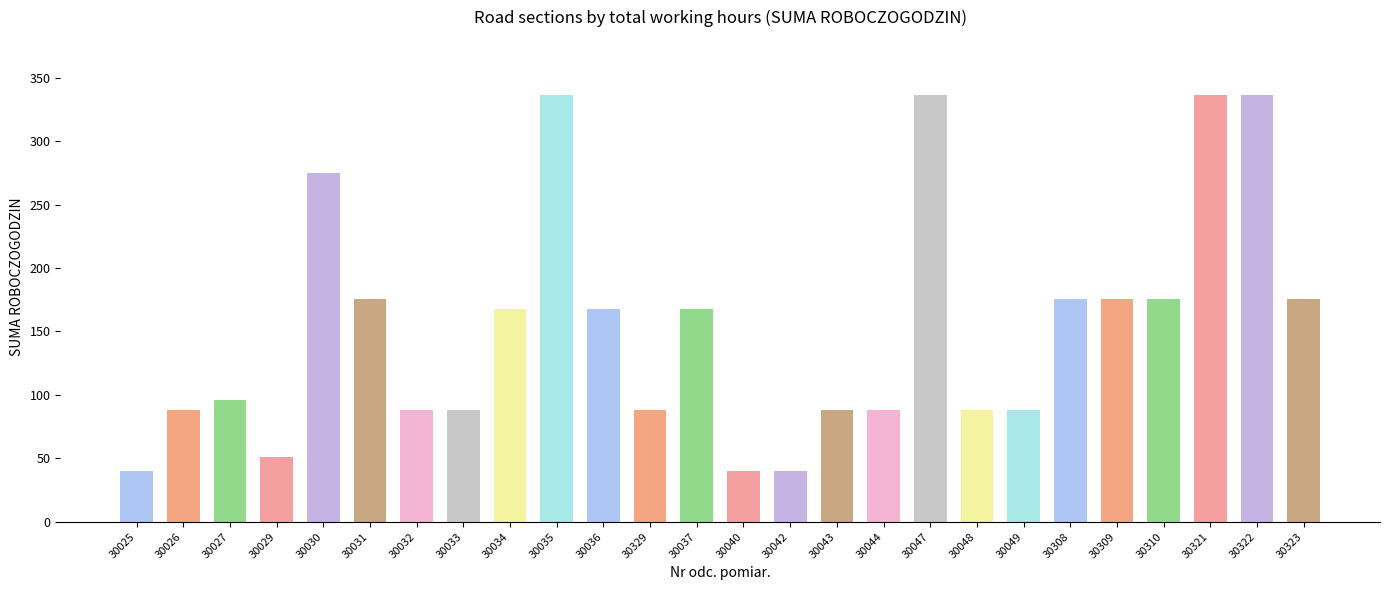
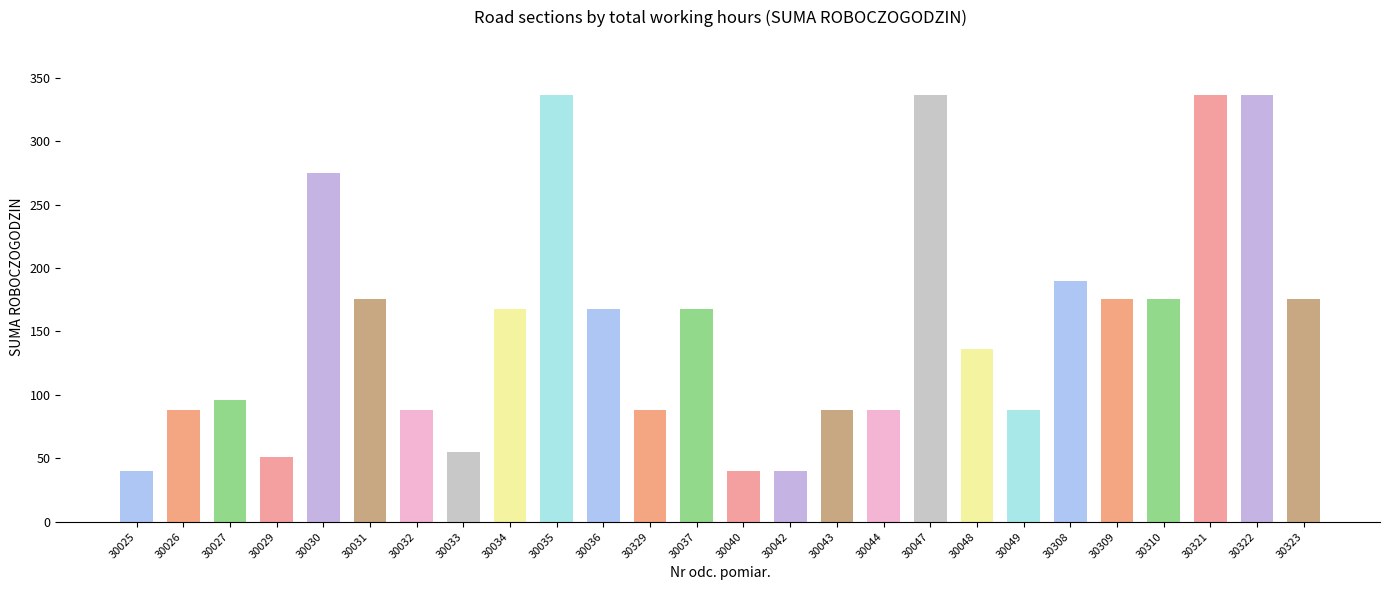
  {
    "30025": 40,
    "30026": 88,
    "30027": 96,
    "30029": 51,
    "30030": 275,
    "30031": 176,
    "30032": 88,
-   "30033": 88,
+   "30033": 55,
    "30034": 168,
    "30035": 336,
    "30036": 168,
    "30329": 88,
    "30037": 168,
    "30040": 40,
    "30042": 40,
    "30043": 88,
    "30044": 88,
    "30047": 336,
-   "30048": 88,
+   "30048": 136,
    "30049": 88,
-   "30308": 176,
+   "30308": 190,
    "30309": 176,
    "30310": 176,
    "30321": 336,
    "30322": 336,
    "30323": 176
  }
